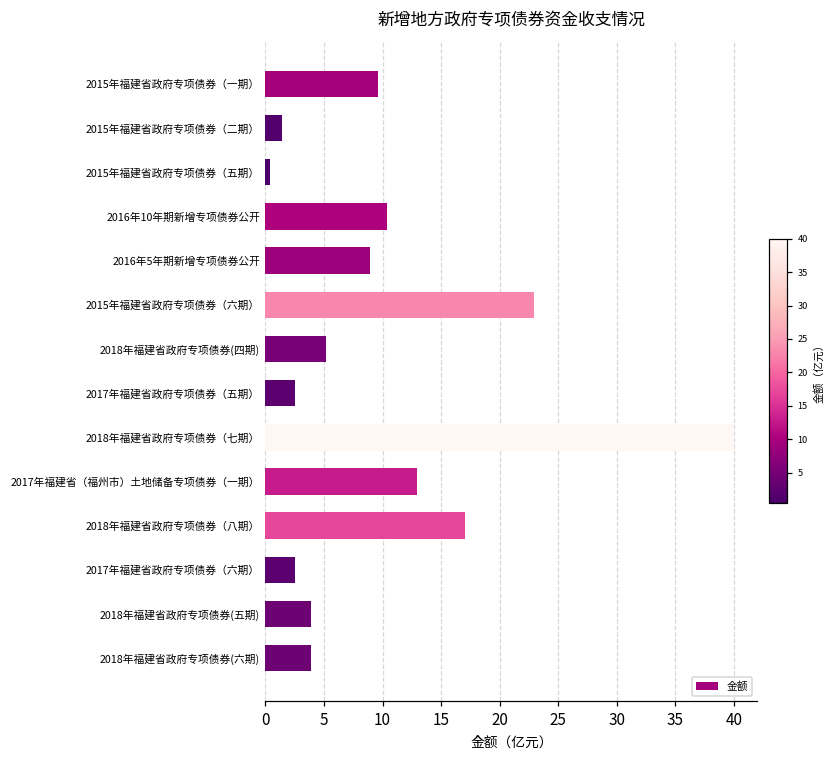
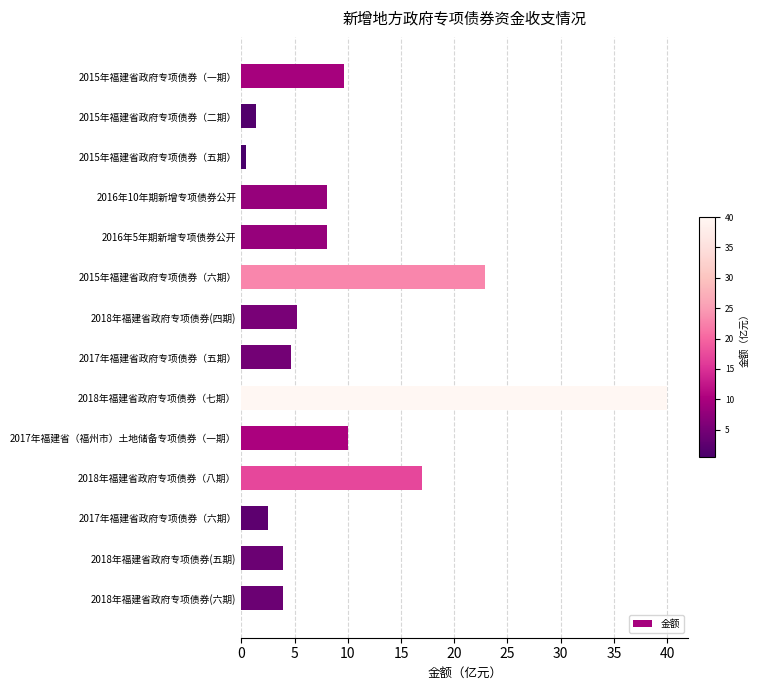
  {
    "2015年福建省政府专项债券（一期）": 9.6,
    "2015年福建省政府专项债券（二期）": 1.4,
    "2015年福建省政府专项债券（五期）": 0.4,
-   "2016年10年期新增专项债券公开": 10.4,
-   "2016年5年期新增专项债券公开": 8.9,
+   "2016年10年期新增专项债券公开": 8.0,
+   "2016年5年期新增专项债券公开": 8.0,
    "2015年福建省政府专项债券（六期）": 22.9,
    "2018年福建省政府专项债券(四期)": 5.2,
-   "2017年福建省政府专项债券（五期）": 2.5,
+   "2017年福建省政府专项债券（五期）": 4.7,
    "2018年福建省政府专项债券（七期）": 40.0,
-   "2017年福建省（福州市）土地储备专项债券（一期）": 12.9,
+   "2017年福建省（福州市）土地储备专项债券（一期）": 10.0,
    "2018年福建省政府专项债券（八期）": 17.0,
    "2017年福建省政府专项债券（六期）": 2.5,
    "2018年福建省政府专项债券(五期)": 3.9,
    "2018年福建省政府专项债券(六期)": 3.9
  }
